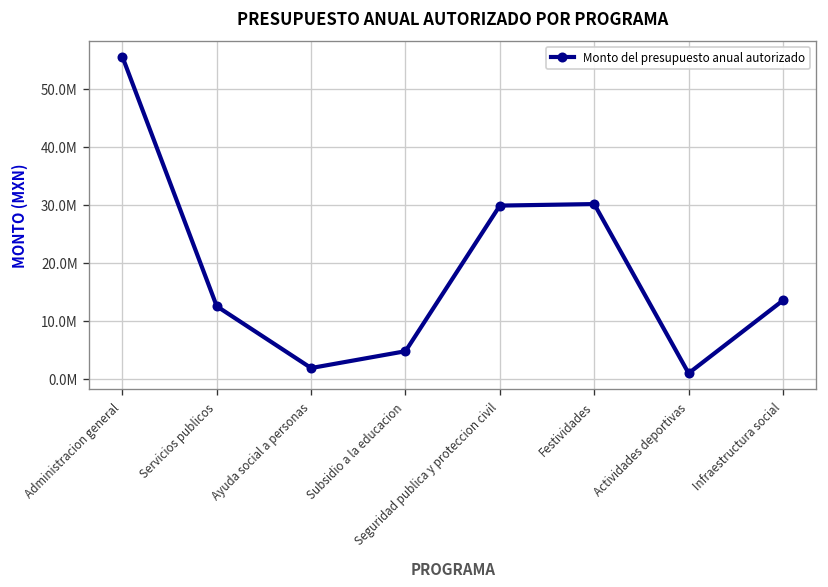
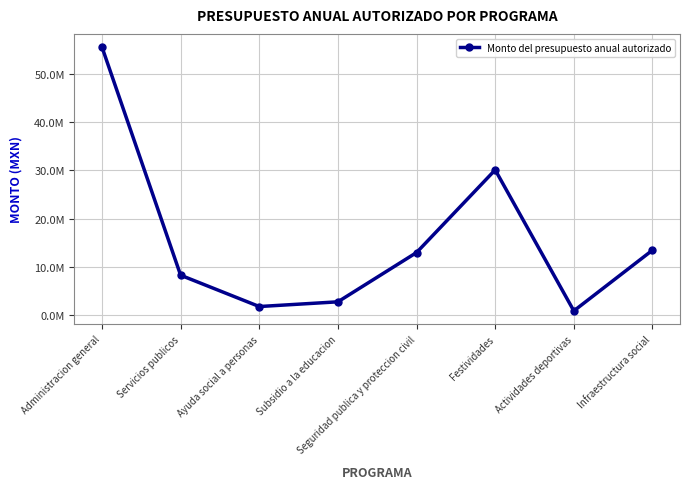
  {
    "Administracion general": 56000000,
-   "Servicios publicos": 13000000,
+   "Servicios publicos": 8000000,
    "Ayuda social a personas": 2000000,
-   "Subsidio a la educacion": 5000000,
-   "Seguridad publica y proteccion civil": 30000000,
+   "Subsidio a la educacion": 3000000,
+   "Seguridad publica y proteccion civil": 13000000,
    "Festividades": 30000000,
    "Actividades deportivas": 1000000,
    "Infraestructura social": 14000000
  }
